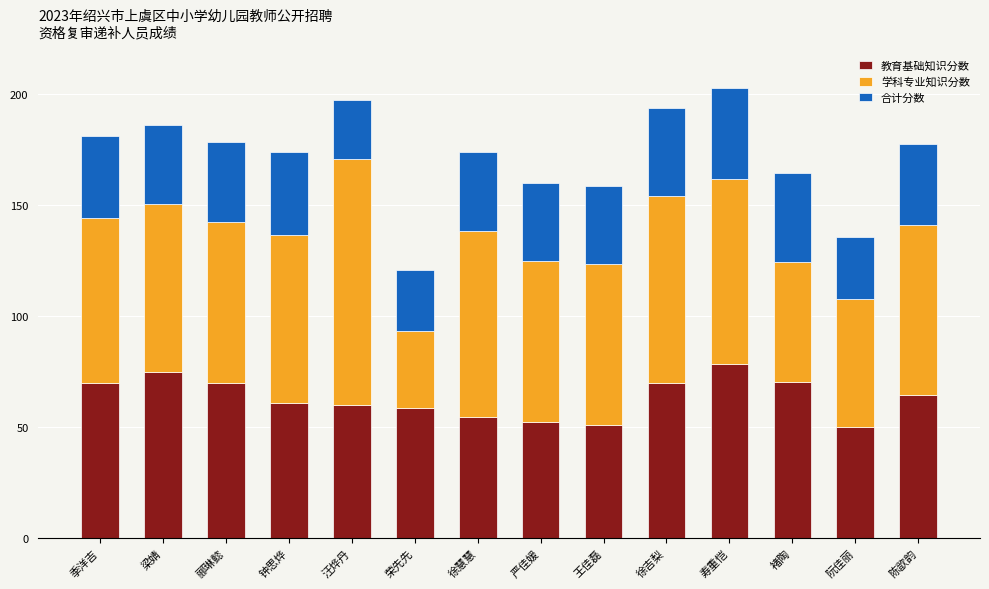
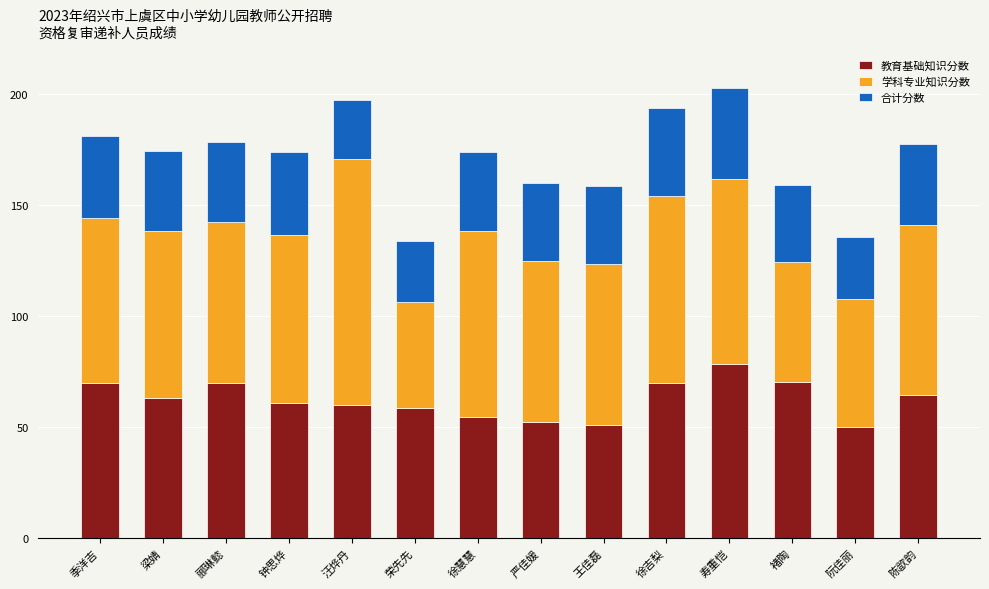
  {
    "教育基础知识分数": {
      "季洋吉": 70,
-     "梁婧": 75,
+     "梁婧": 63,
      "郦琳懿": 70,
      "钟思烨": 61,
      "汪烨丹": 60,
      "荣先先": 59,
      "徐慧慧": 55,
      "严佳媛": 53,
      "王佳磊": 51,
      "徐吉梨": 70,
      "寿重恺": 79,
      "褚陶": 71,
      "阮佳丽": 50,
      "陈歆韵": 65
    },
    "学科专业知识分数": {
      "季洋吉": 75,
      "梁婧": 76,
      "郦琳懿": 73,
      "钟思烨": 76,
      "汪烨丹": 111,
-     "荣先先": 35,
+     "荣先先": 48,
      "徐慧慧": 84,
      "严佳媛": 73,
      "王佳磊": 73,
      "徐吉梨": 84,
      "寿重恺": 84,
      "褚陶": 54,
      "阮佳丽": 58,
      "陈歆韵": 77
    },
    "合计分数": {
      "季洋吉": 37,
      "梁婧": 36,
      "郦琳懿": 36,
      "钟思烨": 38,
      "汪烨丹": 26,
      "荣先先": 28,
      "徐慧慧": 35,
      "严佳媛": 35,
      "王佳磊": 35,
      "徐吉梨": 40,
      "寿重恺": 41,
-     "褚陶": 40,
+     "褚陶": 35,
      "阮佳丽": 28,
      "陈歆韵": 36
    }
  }
